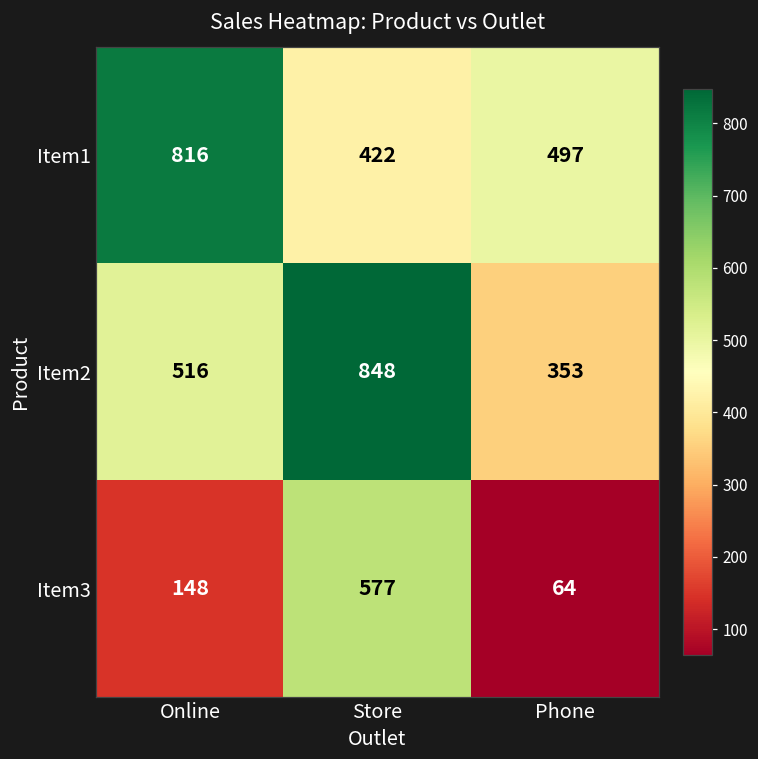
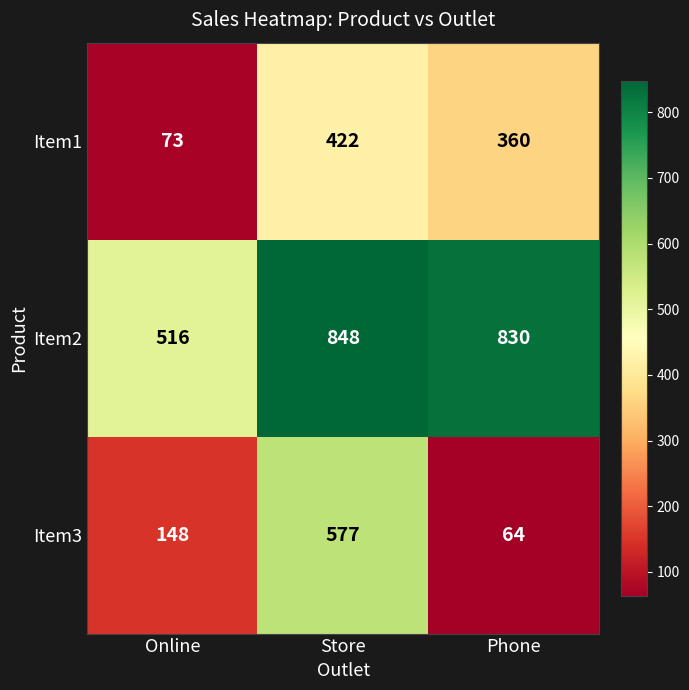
  {
    "Item1": {
-     "Online": 816,
+     "Online": 73,
      "Store": 422,
-     "Phone": 497
+     "Phone": 360
    },
    "Item2": {
      "Online": 516,
      "Store": 848,
-     "Phone": 353
+     "Phone": 830
    },
    "Item3": {
      "Online": 148,
      "Store": 577,
      "Phone": 64
    }
  }
